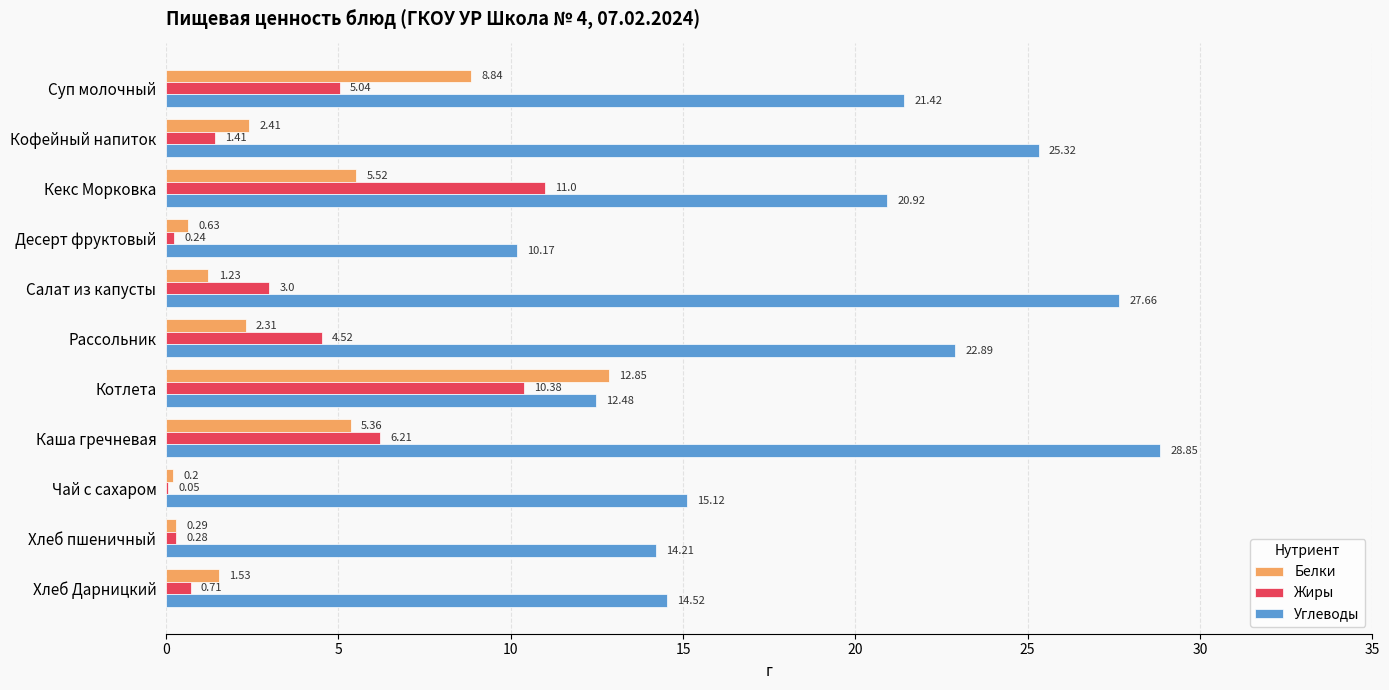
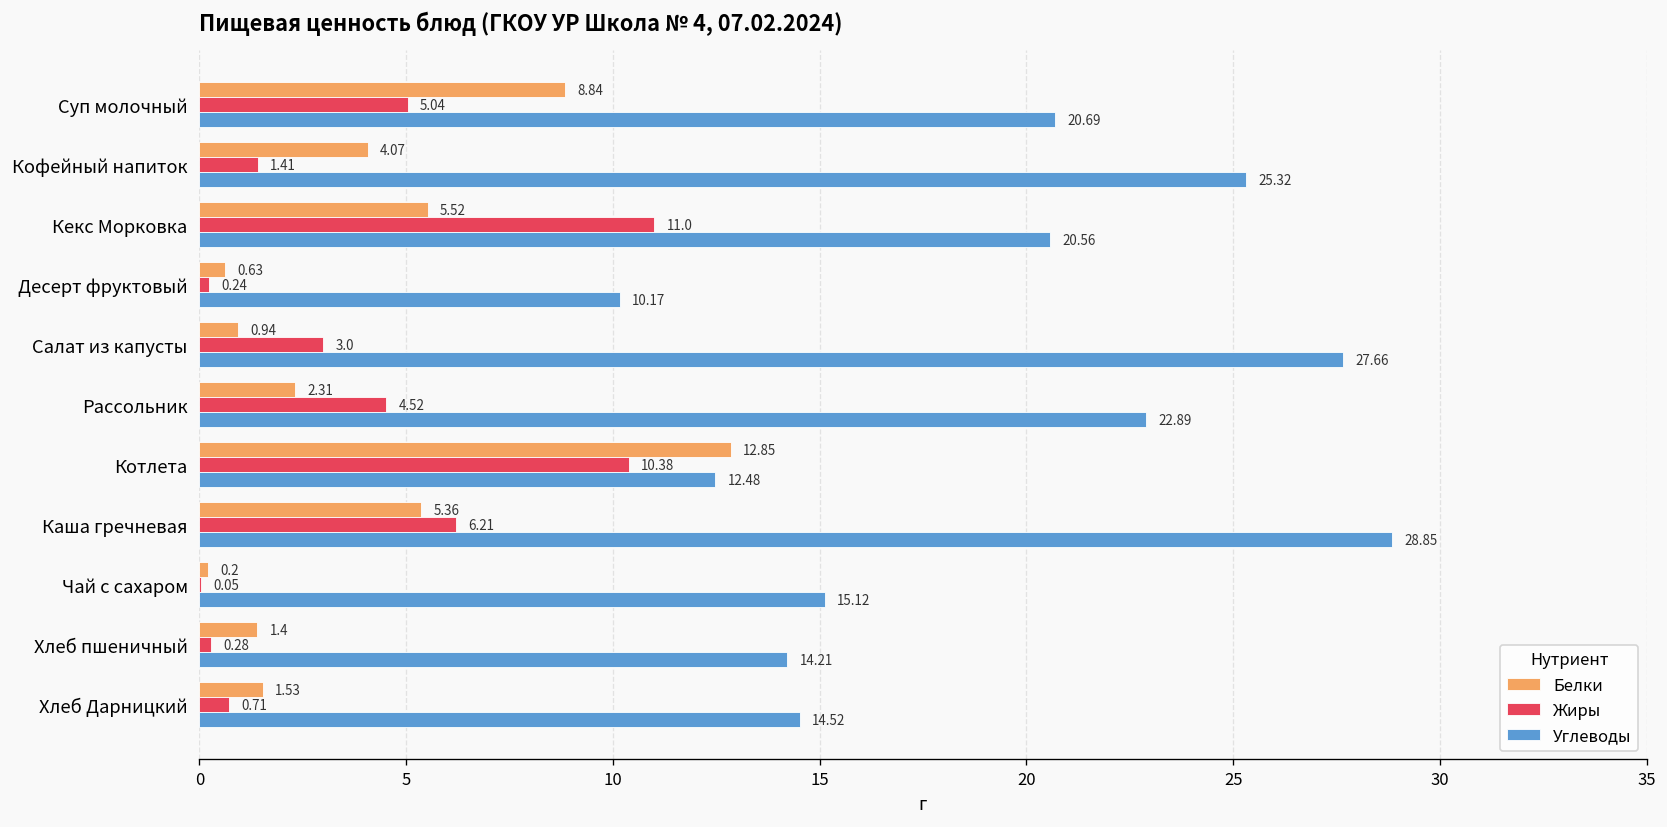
  {
    "Белки": {
      "Суп молочный": 8.84,
-     "Кофейный напиток": 2.41,
+     "Кофейный напиток": 4.07,
      "Кекс Морковка": 5.52,
      "Десерт фруктовый": 0.63,
-     "Салат из капусты": 1.23,
+     "Салат из капусты": 0.94,
      "Рассольник": 2.31,
      "Котлета": 12.85,
      "Каша гречневая": 5.36,
      "Чай с сахаром": 0.2,
-     "Хлеб пшеничный": 0.29,
+     "Хлеб пшеничный": 1.4,
      "Хлеб Дарницкий": 1.53
    },
    "Жиры": {
      "Суп молочный": 5.04,
      "Кофейный напиток": 1.41,
      "Кекс Морковка": 11.0,
      "Десерт фруктовый": 0.24,
      "Салат из капусты": 3.0,
      "Рассольник": 4.52,
      "Котлета": 10.38,
      "Каша гречневая": 6.21,
      "Чай с сахаром": 0.05,
      "Хлеб пшеничный": 0.28,
      "Хлеб Дарницкий": 0.71
    },
    "Углеводы": {
-     "Суп молочный": 21.42,
+     "Суп молочный": 20.69,
      "Кофейный напиток": 25.32,
-     "Кекс Морковка": 20.92,
+     "Кекс Морковка": 20.56,
      "Десерт фруктовый": 10.17,
      "Салат из капусты": 27.66,
      "Рассольник": 22.89,
      "Котлета": 12.48,
      "Каша гречневая": 28.85,
      "Чай с сахаром": 15.12,
      "Хлеб пшеничный": 14.21,
      "Хлеб Дарницкий": 14.52
    }
  }
